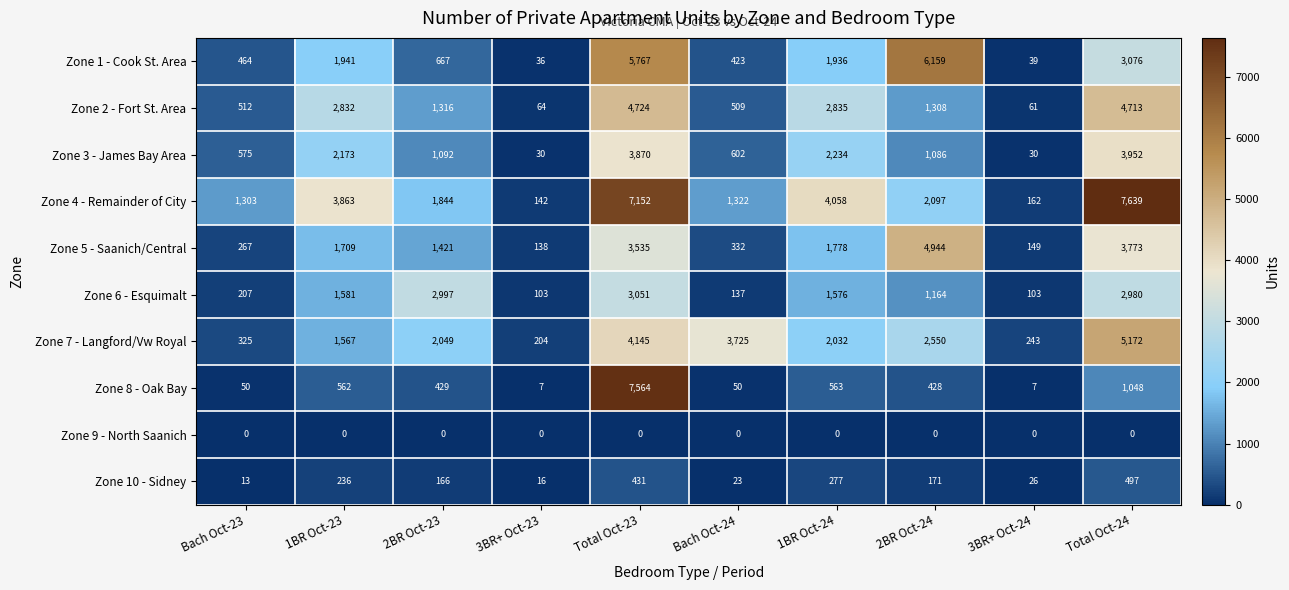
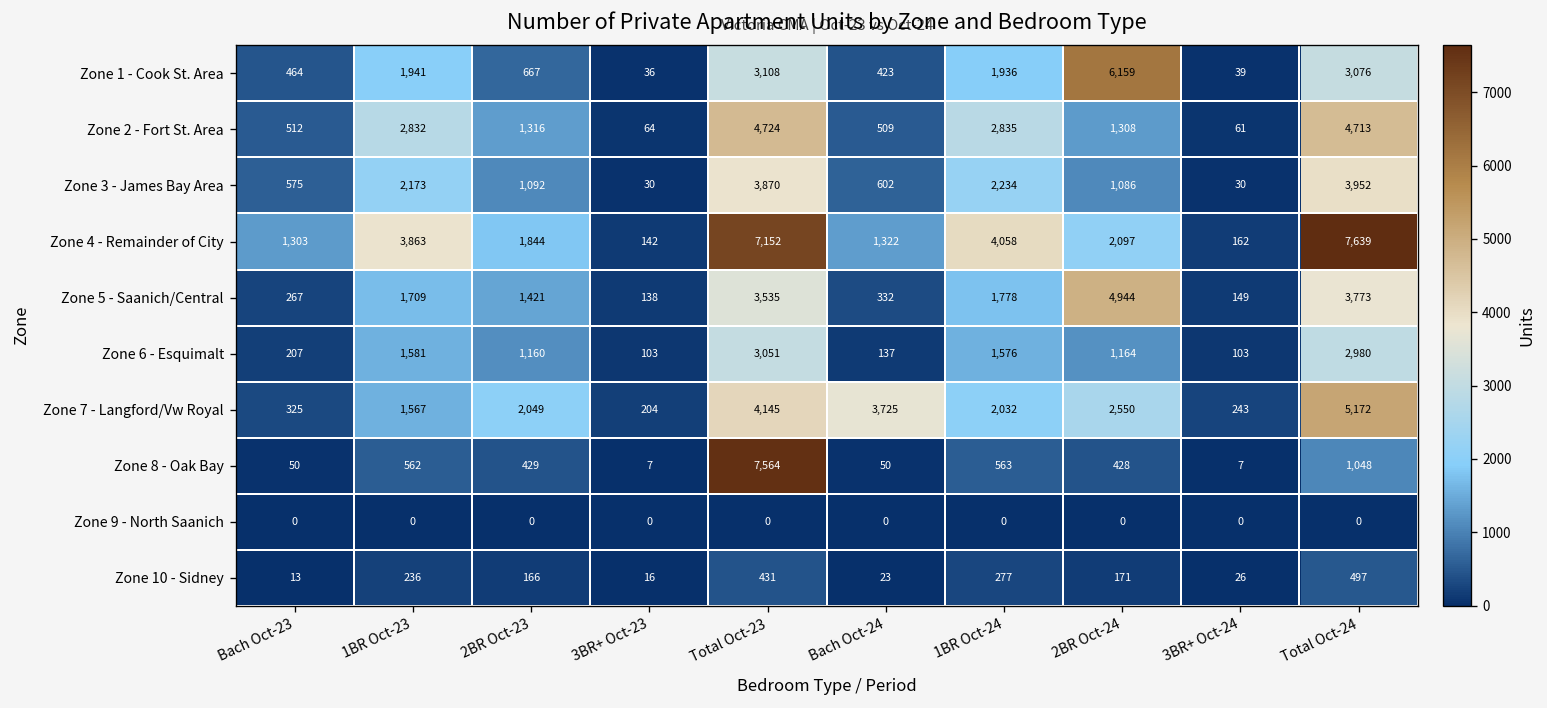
  {
    "Zone 1 - Cook St. Area": {
      "Bach Oct-23": "464",
      "1BR Oct-23": "1,941",
      "2BR Oct-23": "667",
      "3BR+ Oct-23": "36",
-     "Total Oct-23": "5,767",
+     "Total Oct-23": "3,108",
      "Bach Oct-24": "423",
      "1BR Oct-24": "1,936",
      "2BR Oct-24": "6,159",
      "3BR+ Oct-24": "39",
      "Total Oct-24": "3,076"
    },
    "Zone 2 - Fort St. Area": {
      "Bach Oct-23": "512",
      "1BR Oct-23": "2,832",
      "2BR Oct-23": "1,316",
      "3BR+ Oct-23": "64",
      "Total Oct-23": "4,724",
      "Bach Oct-24": "509",
      "1BR Oct-24": "2,835",
      "2BR Oct-24": "1,308",
      "3BR+ Oct-24": "61",
      "Total Oct-24": "4,713"
    },
    "Zone 3 - James Bay Area": {
      "Bach Oct-23": "575",
      "1BR Oct-23": "2,173",
      "2BR Oct-23": "1,092",
      "3BR+ Oct-23": "30",
      "Total Oct-23": "3,870",
      "Bach Oct-24": "602",
      "1BR Oct-24": "2,234",
      "2BR Oct-24": "1,086",
      "3BR+ Oct-24": "30",
      "Total Oct-24": "3,952"
    },
    "Zone 4 - Remainder of City": {
      "Bach Oct-23": "1,303",
      "1BR Oct-23": "3,863",
      "2BR Oct-23": "1,844",
      "3BR+ Oct-23": "142",
      "Total Oct-23": "7,152",
      "Bach Oct-24": "1,322",
      "1BR Oct-24": "4,058",
      "2BR Oct-24": "2,097",
      "3BR+ Oct-24": "162",
      "Total Oct-24": "7,639"
    },
    "Zone 5 - Saanich/Central": {
      "Bach Oct-23": "267",
      "1BR Oct-23": "1,709",
      "2BR Oct-23": "1,421",
      "3BR+ Oct-23": "138",
      "Total Oct-23": "3,535",
      "Bach Oct-24": "332",
      "1BR Oct-24": "1,778",
      "2BR Oct-24": "4,944",
      "3BR+ Oct-24": "149",
      "Total Oct-24": "3,773"
    },
    "Zone 6 - Esquimalt": {
      "Bach Oct-23": "207",
      "1BR Oct-23": "1,581",
-     "2BR Oct-23": "2,997",
+     "2BR Oct-23": "1,160",
      "3BR+ Oct-23": "103",
      "Total Oct-23": "3,051",
      "Bach Oct-24": "137",
      "1BR Oct-24": "1,576",
      "2BR Oct-24": "1,164",
      "3BR+ Oct-24": "103",
      "Total Oct-24": "2,980"
    },
    "Zone 7 - Langford/Vw Royal": {
      "Bach Oct-23": "325",
      "1BR Oct-23": "1,567",
      "2BR Oct-23": "2,049",
      "3BR+ Oct-23": "204",
      "Total Oct-23": "4,145",
      "Bach Oct-24": "3,725",
      "1BR Oct-24": "2,032",
      "2BR Oct-24": "2,550",
      "3BR+ Oct-24": "243",
      "Total Oct-24": "5,172"
    },
    "Zone 8 - Oak Bay": {
      "Bach Oct-23": "50",
      "1BR Oct-23": "562",
      "2BR Oct-23": "429",
      "3BR+ Oct-23": "7",
      "Total Oct-23": "7,564",
      "Bach Oct-24": "50",
      "1BR Oct-24": "563",
      "2BR Oct-24": "428",
      "3BR+ Oct-24": "7",
      "Total Oct-24": "1,048"
    },
    "Zone 9 - North Saanich": {
      "Bach Oct-23": "0",
      "1BR Oct-23": "0",
      "2BR Oct-23": "0",
      "3BR+ Oct-23": "0",
      "Total Oct-23": "0",
      "Bach Oct-24": "0",
      "1BR Oct-24": "0",
      "2BR Oct-24": "0",
      "3BR+ Oct-24": "0",
      "Total Oct-24": "0"
    },
    "Zone 10 - Sidney": {
      "Bach Oct-23": "13",
      "1BR Oct-23": "236",
      "2BR Oct-23": "166",
      "3BR+ Oct-23": "16",
      "Total Oct-23": "431",
      "Bach Oct-24": "23",
      "1BR Oct-24": "277",
      "2BR Oct-24": "171",
      "3BR+ Oct-24": "26",
      "Total Oct-24": "497"
    }
  }
